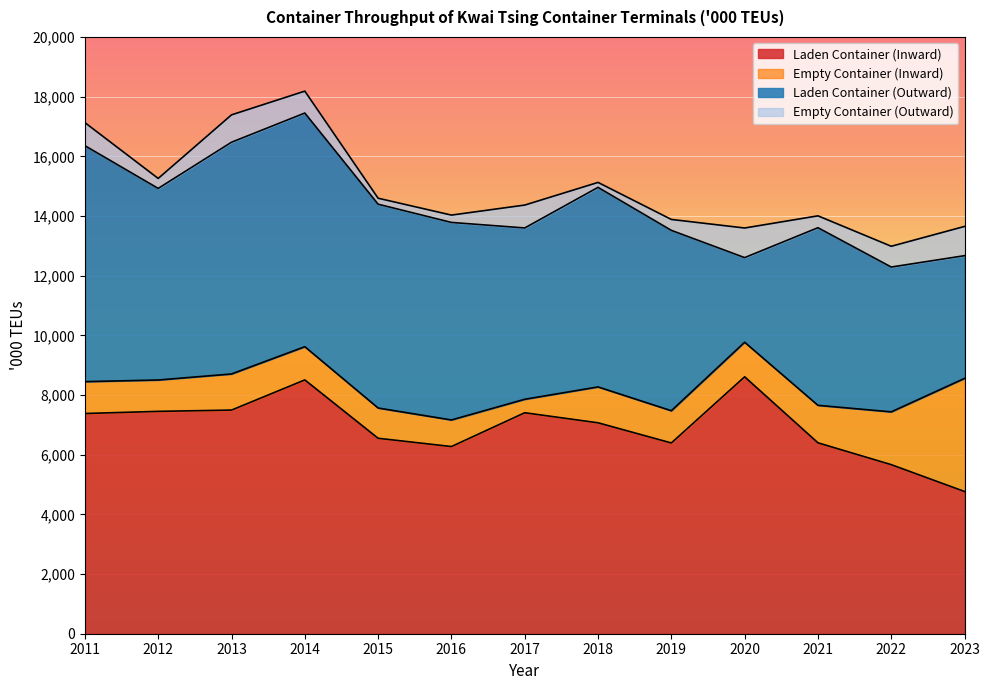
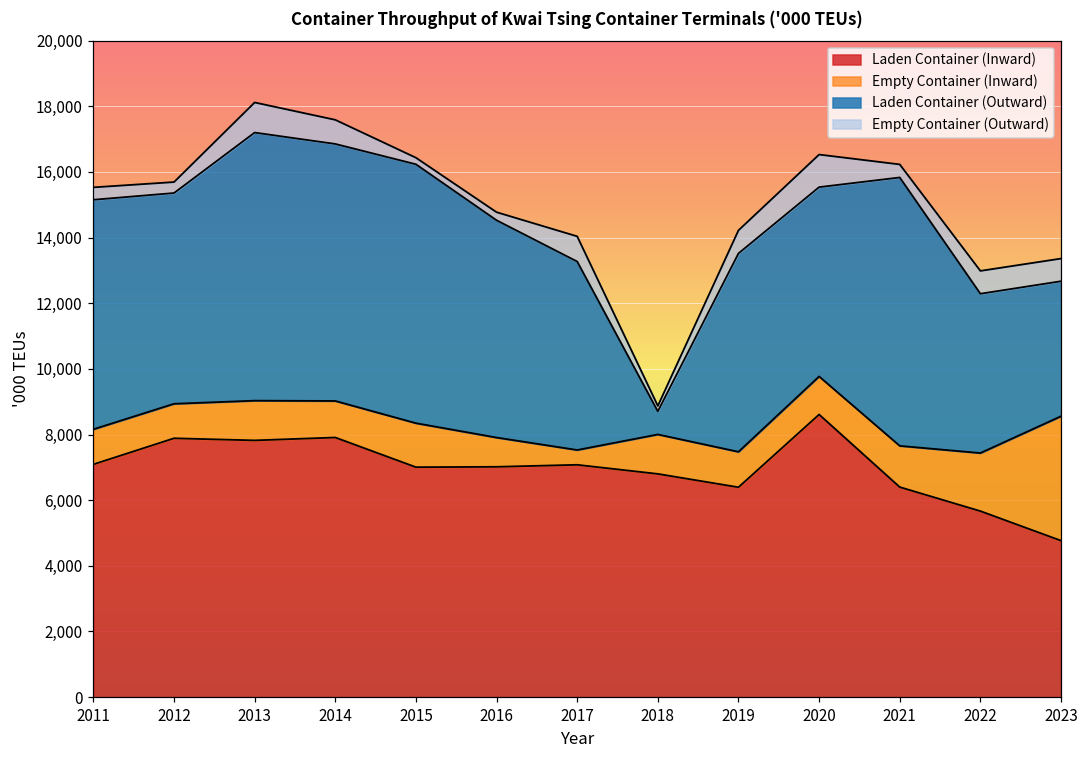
  {
    "Laden Container (Inward)": {
-     "2011": "7,400",
-     "2012": "7,500",
-     "2013": "7,500",
-     "2014": "8,500",
-     "2015": "6,600",
-     "2016": "6,300",
-     "2017": "7,400",
-     "2018": "7,100",
+     "2011": "7,100",
+     "2012": "7,900",
+     "2013": "7,800",
+     "2014": "7,900",
+     "2015": "7,000",
+     "2016": "7,000",
+     "2017": "7,100",
+     "2018": "6,800",
      "2019": "6,400",
      "2020": "8,600",
      "2021": "6,400",
      "2022": "5,700",
      "2023": "4,800"
    },
    "Empty Container (Inward)": {
      "2011": "1,100",
      "2012": "1,100",
      "2013": "1,200",
      "2014": "1,100",
-     "2015": "1,000",
+     "2015": "1,300",
      "2016": "900",
      "2017": "500",
      "2018": "1,200",
      "2019": "1,100",
      "2020": "1,200",
      "2021": "1,300",
      "2022": "1,800",
      "2023": "3,800"
    },
    "Laden Container (Outward)": {
-     "2011": "7,900",
+     "2011": "7,000",
      "2012": "6,400",
-     "2013": "7,800",
+     "2013": "8,200",
      "2014": "7,800",
-     "2015": "6,800",
+     "2015": "7,900",
      "2016": "6,600",
      "2017": "5,700",
-     "2018": "6,700",
+     "2018": "700",
      "2019": "6,000",
-     "2020": "2,800",
-     "2021": "6,000",
+     "2020": "5,800",
+     "2021": "8,200",
      "2022": "4,900",
      "2023": "4,100"
    },
    "Empty Container (Outward)": {
-     "2011": "800",
+     "2011": "400",
      "2012": "300",
      "2013": "900",
      "2014": "700",
      "2015": "200",
      "2016": "200",
      "2017": "800",
      "2018": "200",
-     "2019": "400",
+     "2019": "700",
      "2020": "1,000",
      "2021": "400",
      "2022": "700",
-     "2023": "1,000"
+     "2023": "700"
    }
  }
